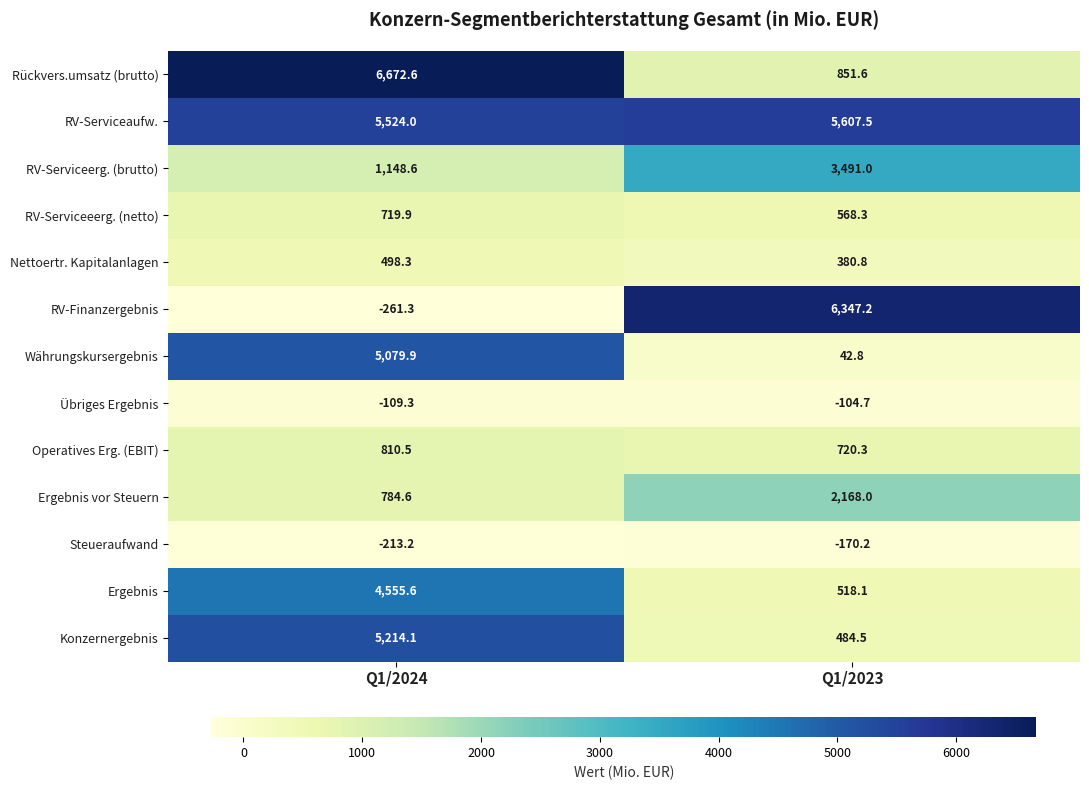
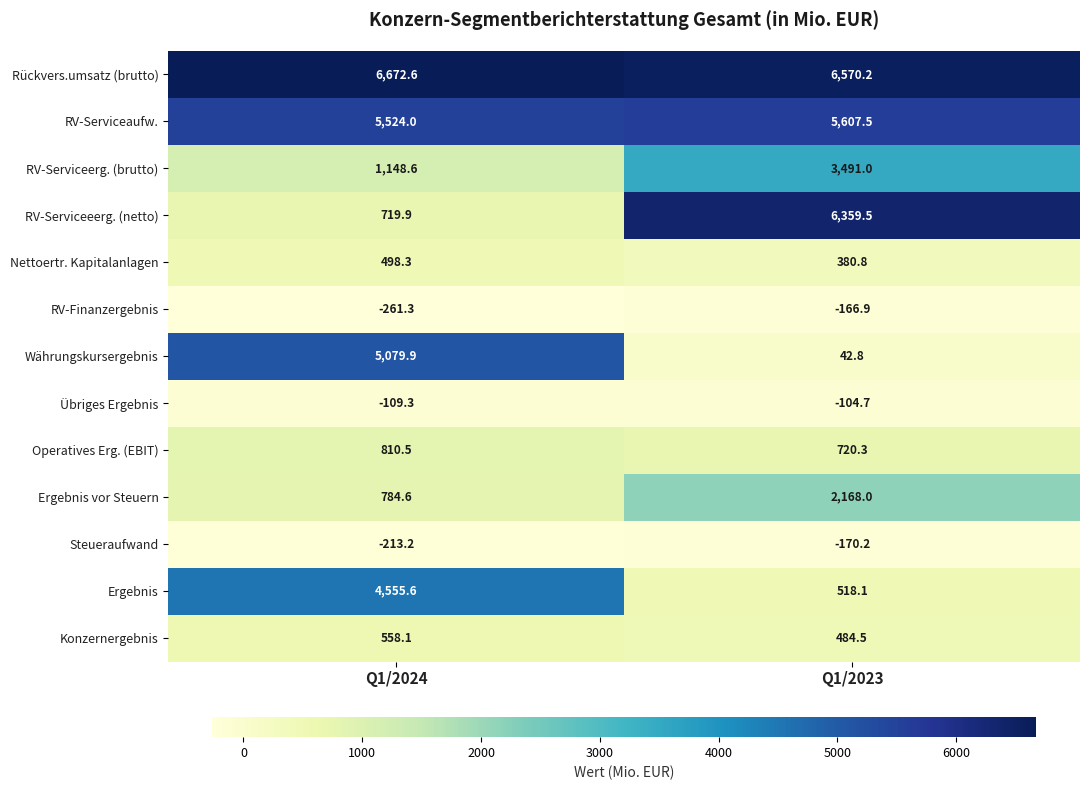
  {
    "Rückvers.umsatz (brutto)": {
      "Q1/2024": "6,672.6",
-     "Q1/2023": "851.6"
+     "Q1/2023": "6,570.2"
    },
    "RV-Serviceaufw.": {
      "Q1/2024": "5,524.0",
      "Q1/2023": "5,607.5"
    },
    "RV-Serviceerg. (brutto)": {
      "Q1/2024": "1,148.6",
      "Q1/2023": "3,491.0"
    },
    "RV-Serviceeerg. (netto)": {
      "Q1/2024": "719.9",
-     "Q1/2023": "568.3"
+     "Q1/2023": "6,359.5"
    },
    "Nettoertr. Kapitalanlagen": {
      "Q1/2024": "498.3",
      "Q1/2023": "380.8"
    },
    "RV-Finanzergebnis": {
      "Q1/2024": "-261.3",
-     "Q1/2023": "6,347.2"
+     "Q1/2023": "-166.9"
    },
    "Währungskursergebnis": {
      "Q1/2024": "5,079.9",
      "Q1/2023": "42.8"
    },
    "Übriges Ergebnis": {
      "Q1/2024": "-109.3",
      "Q1/2023": "-104.7"
    },
    "Operatives Erg. (EBIT)": {
      "Q1/2024": "810.5",
      "Q1/2023": "720.3"
    },
    "Ergebnis vor Steuern": {
      "Q1/2024": "784.6",
      "Q1/2023": "2,168.0"
    },
    "Steueraufwand": {
      "Q1/2024": "-213.2",
      "Q1/2023": "-170.2"
    },
    "Ergebnis": {
      "Q1/2024": "4,555.6",
      "Q1/2023": "518.1"
    },
    "Konzernergebnis": {
-     "Q1/2024": "5,214.1",
+     "Q1/2024": "558.1",
      "Q1/2023": "484.5"
    }
  }
